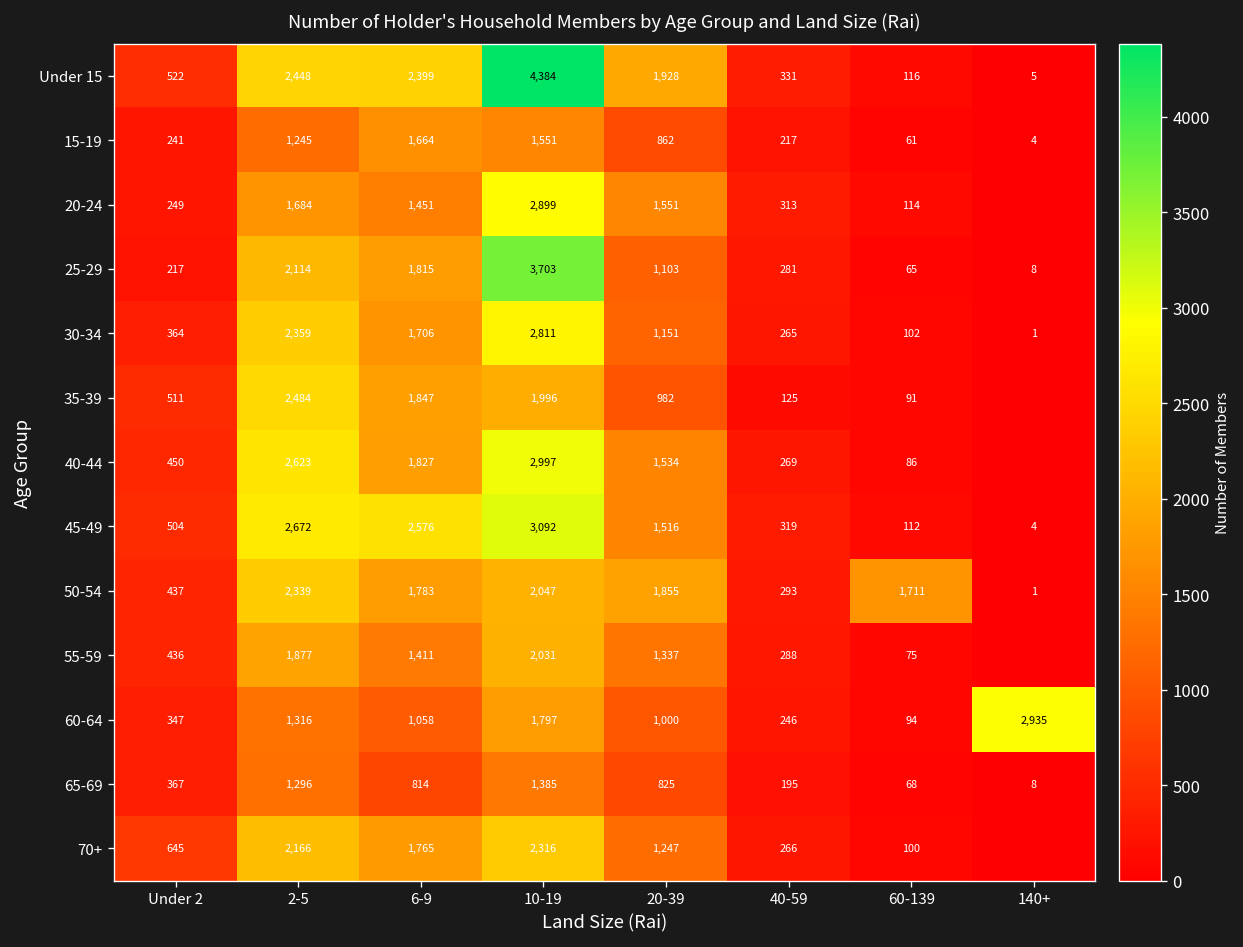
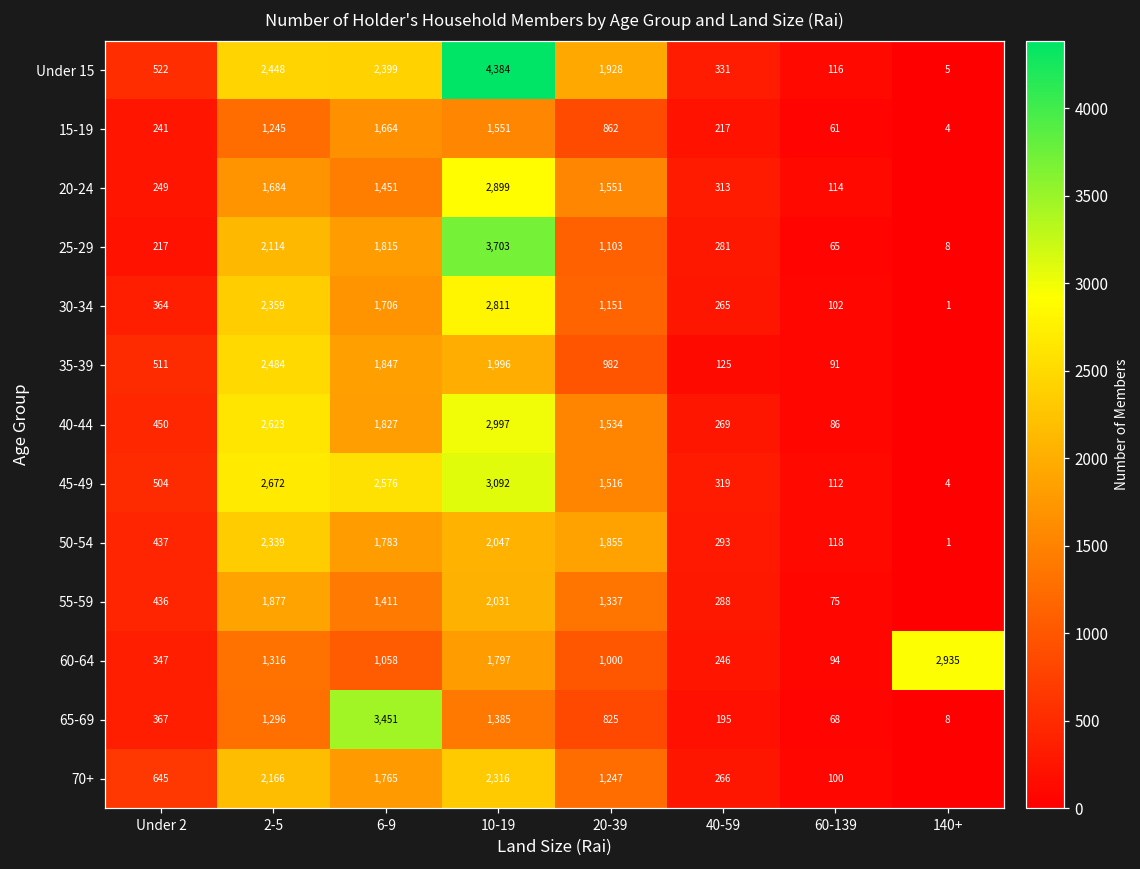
  {
    "Under 15": {
      "Under 2": "522",
      "2-5": "2,448",
      "6-9": "2,399",
      "10-19": "4,384",
      "20-39": "1,928",
      "40-59": "331",
      "60-139": "116",
      "140+": "5"
    },
    "15-19": {
      "Under 2": "241",
      "2-5": "1,245",
      "6-9": "1,664",
      "10-19": "1,551",
      "20-39": "862",
      "40-59": "217",
      "60-139": "61",
      "140+": "4"
    },
    "20-24": {
      "Under 2": "249",
      "2-5": "1,684",
      "6-9": "1,451",
      "10-19": "2,899",
      "20-39": "1,551",
      "40-59": "313",
      "60-139": "114"
    },
    "25-29": {
      "Under 2": "217",
      "2-5": "2,114",
      "6-9": "1,815",
      "10-19": "3,703",
      "20-39": "1,103",
      "40-59": "281",
      "60-139": "65",
      "140+": "8"
    },
    "30-34": {
      "Under 2": "364",
      "2-5": "2,359",
      "6-9": "1,706",
      "10-19": "2,811",
      "20-39": "1,151",
      "40-59": "265",
      "60-139": "102",
      "140+": "1"
    },
    "35-39": {
      "Under 2": "511",
      "2-5": "2,484",
      "6-9": "1,847",
      "10-19": "1,996",
      "20-39": "982",
      "40-59": "125",
      "60-139": "91"
    },
    "40-44": {
      "Under 2": "450",
      "2-5": "2,623",
      "6-9": "1,827",
      "10-19": "2,997",
      "20-39": "1,534",
      "40-59": "269",
      "60-139": "86"
    },
    "45-49": {
      "Under 2": "504",
      "2-5": "2,672",
      "6-9": "2,576",
      "10-19": "3,092",
      "20-39": "1,516",
      "40-59": "319",
      "60-139": "112",
      "140+": "4"
    },
    "50-54": {
      "Under 2": "437",
      "2-5": "2,339",
      "6-9": "1,783",
      "10-19": "2,047",
      "20-39": "1,855",
      "40-59": "293",
-     "60-139": "1,711",
+     "60-139": "118",
      "140+": "1"
    },
    "55-59": {
      "Under 2": "436",
      "2-5": "1,877",
      "6-9": "1,411",
      "10-19": "2,031",
      "20-39": "1,337",
      "40-59": "288",
      "60-139": "75"
    },
    "60-64": {
      "Under 2": "347",
      "2-5": "1,316",
      "6-9": "1,058",
      "10-19": "1,797",
      "20-39": "1,000",
      "40-59": "246",
      "60-139": "94",
      "140+": "2,935"
    },
    "65-69": {
      "Under 2": "367",
      "2-5": "1,296",
-     "6-9": "814",
+     "6-9": "3,451",
      "10-19": "1,385",
      "20-39": "825",
      "40-59": "195",
      "60-139": "68",
      "140+": "8"
    },
    "70+": {
      "Under 2": "645",
      "2-5": "2,166",
      "6-9": "1,765",
      "10-19": "2,316",
      "20-39": "1,247",
      "40-59": "266",
      "60-139": "100"
    }
  }
